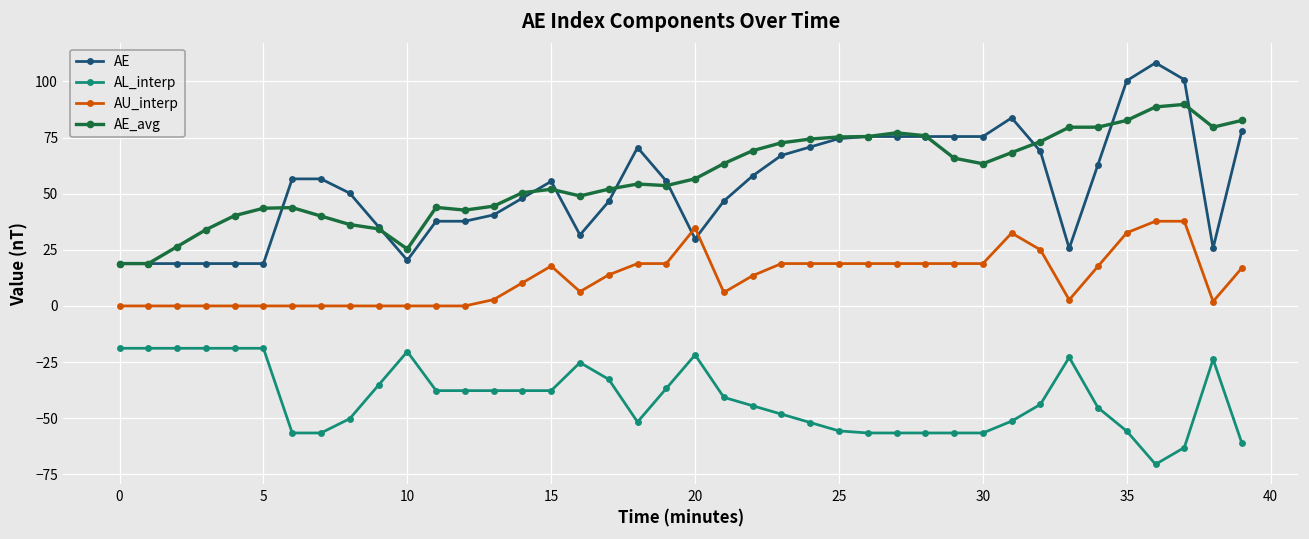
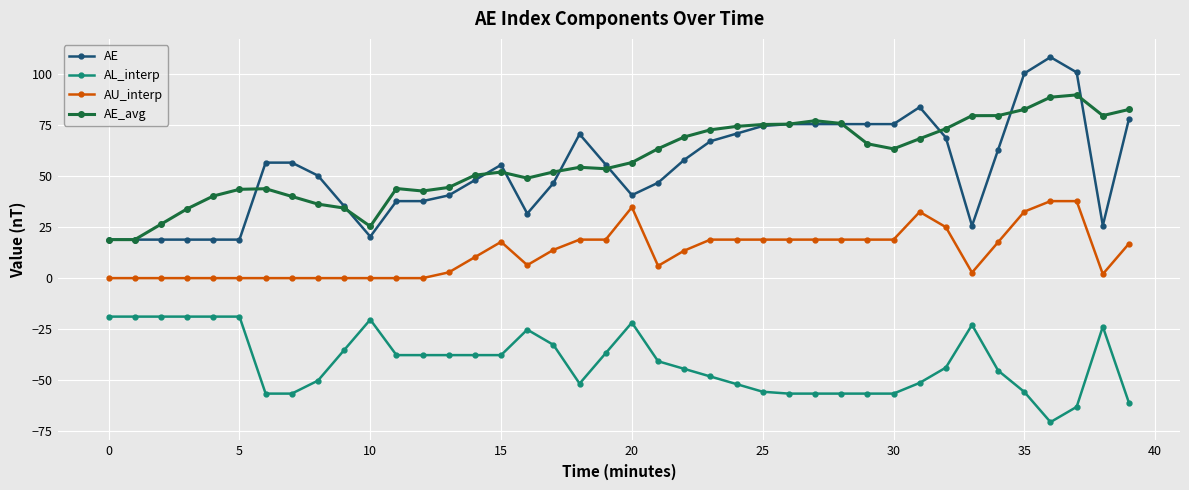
  {
    "AE": {
      "5": 19,
      "10": 20,
      "15": 56,
-     "20": 30,
+     "20": 41,
      "30": 75,
      "35": 100
    },
    "AL_interp": {
      "0": -19,
      "5": -19,
      "10": -20,
      "15": -38,
      "20": -22,
      "25": -56,
      "30": -57,
      "35": -56
    },
    "AU_interp": {
      "0": 0,
      "5": 0,
      "10": 0,
      "15": 18,
      "20": 35,
      "25": 19,
      "30": 19,
      "35": 33
    },
    "AE_avg": {
      "5": 44,
      "10": 25,
      "15": 52,
      "20": 57,
      "30": 63,
      "35": 83
    }
  }
